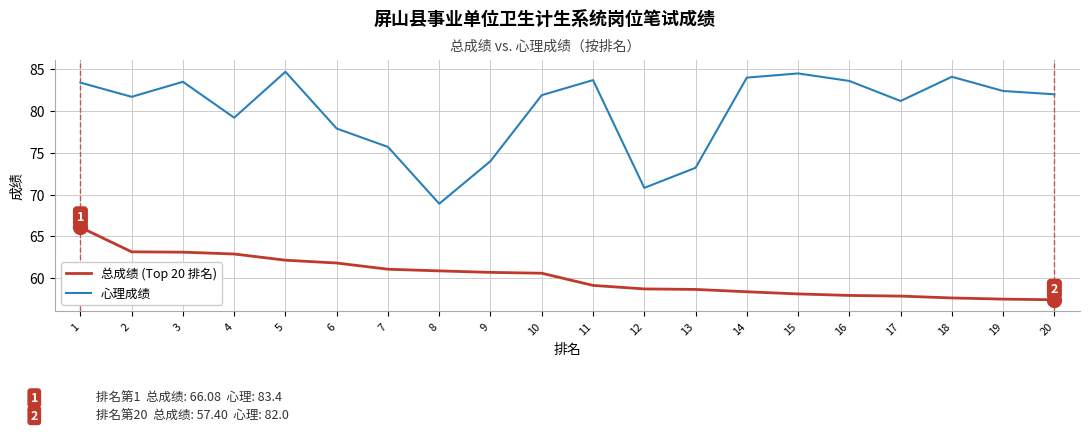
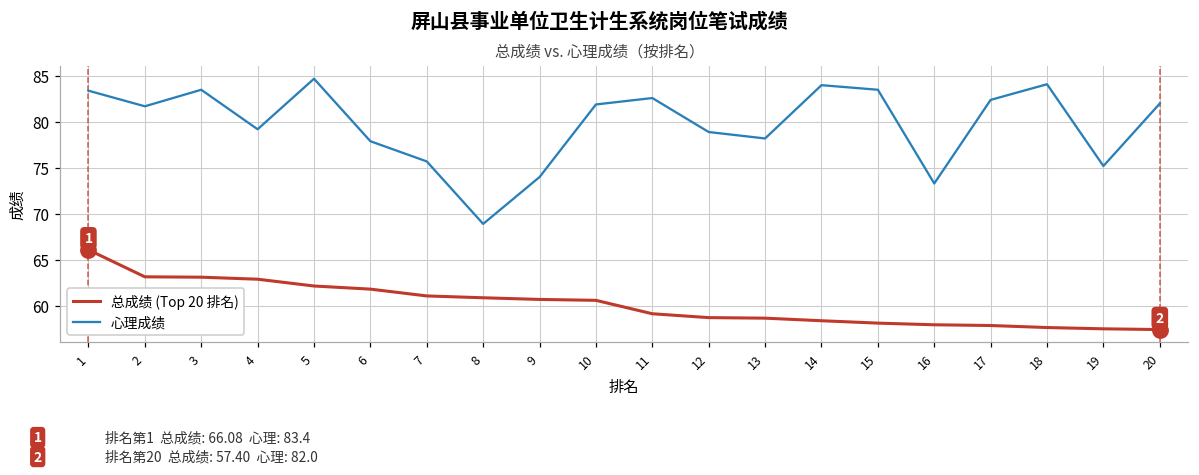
  {
    "心理成绩": {
      "1": 83,
      "2": 82,
      "3": 84,
      "4": 79,
      "5": 85,
      "6": 78,
      "7": 76,
      "8": 69,
      "9": 74,
      "10": 82,
-     "11": 84,
-     "12": 71,
-     "13": 73,
+     "11": 83,
+     "12": 79,
+     "13": 78,
      "14": 84,
-     "15": 85,
-     "16": 84,
-     "17": 81,
+     "15": 84,
+     "16": 73,
+     "17": 82,
      "18": 84,
-     "19": 82,
+     "19": 75,
      "20": 82
    }
  }
